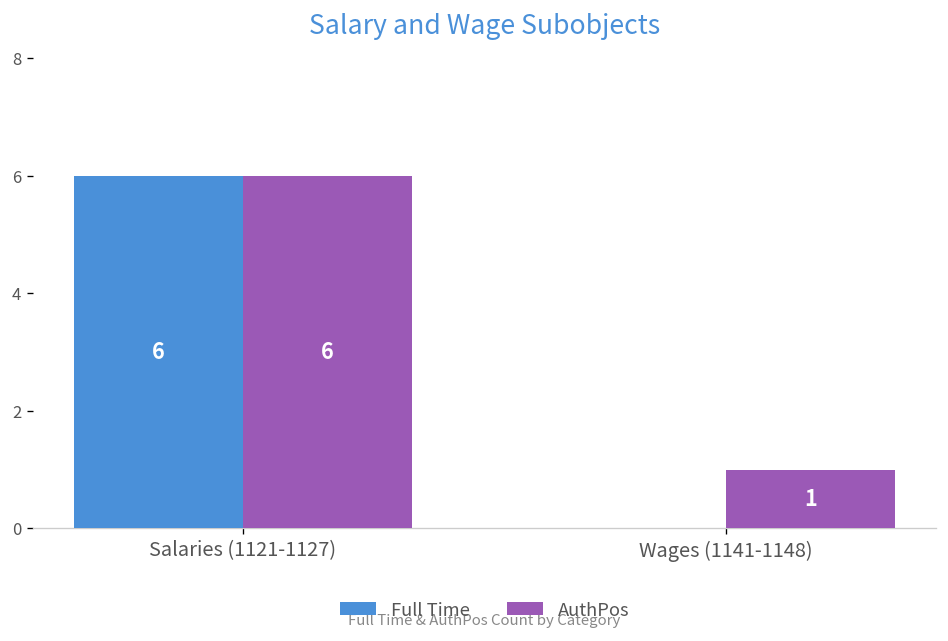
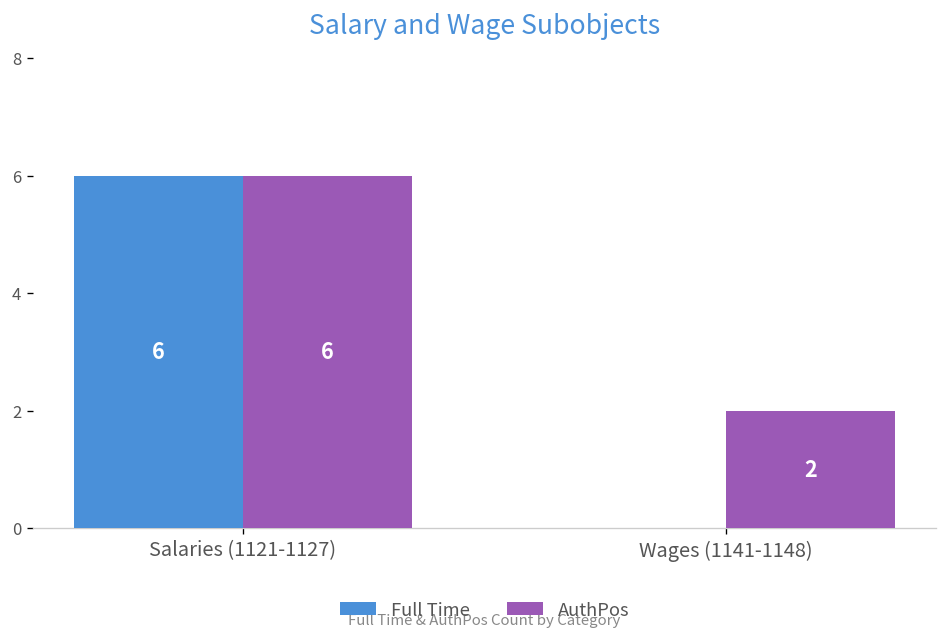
  {
    "Full Time": {
      "Salaries (1121-1127)": 6
    },
    "AuthPos": {
      "Salaries (1121-1127)": 6,
-     "Wages (1141-1148)": 1
+     "Wages (1141-1148)": 2
    }
  }
